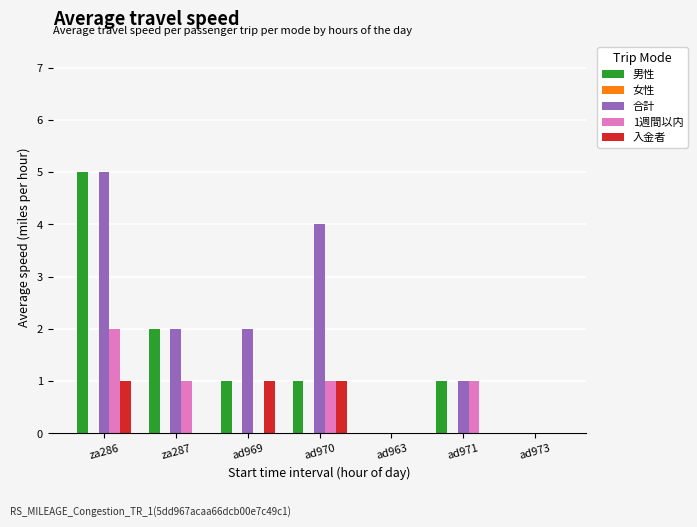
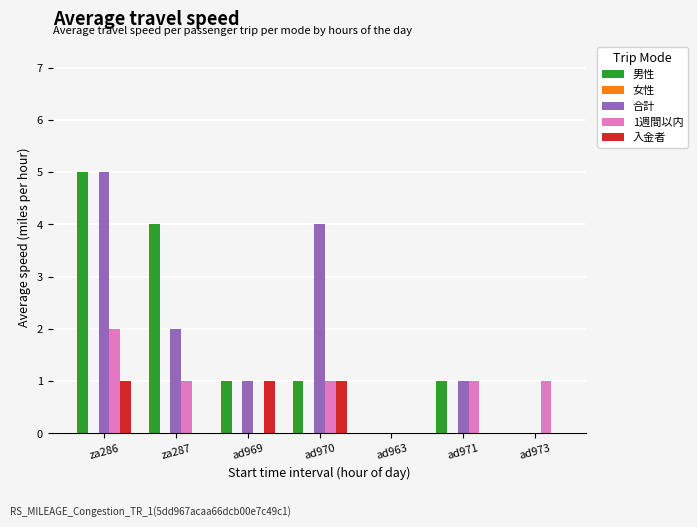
  {
    "男性": {
      "za286": 5,
-     "za287": 2,
+     "za287": 4,
      "ad969": 1,
      "ad970": 1,
      "ad963": 0,
      "ad971": 1,
      "ad973": 0
    },
    "女性": {
      "za286": 0,
      "za287": 0,
      "ad969": 0,
      "ad970": 0,
      "ad963": 0,
      "ad971": 0,
      "ad973": 0
    },
    "合計": {
      "za286": 5,
      "za287": 2,
-     "ad969": 2,
+     "ad969": 1,
      "ad970": 4,
      "ad963": 0,
      "ad971": 1,
      "ad973": 0
    },
    "1週間以内": {
      "za286": 2,
      "za287": 1,
      "ad969": 0,
      "ad970": 1,
      "ad963": 0,
      "ad971": 1,
-     "ad973": 0
+     "ad973": 1
    },
    "入金者": {
      "za286": 1,
      "za287": 0,
      "ad969": 1,
      "ad970": 1,
      "ad963": 0,
      "ad971": 0,
      "ad973": 0
    }
  }
